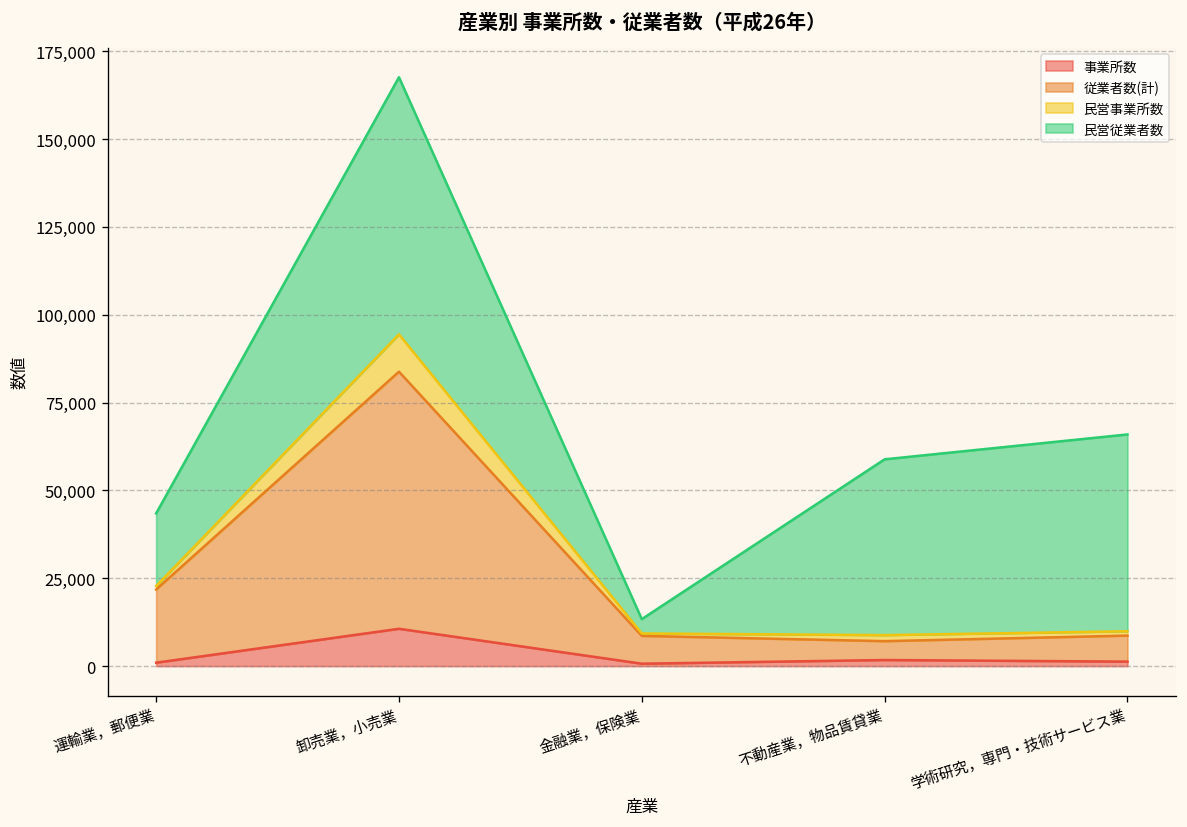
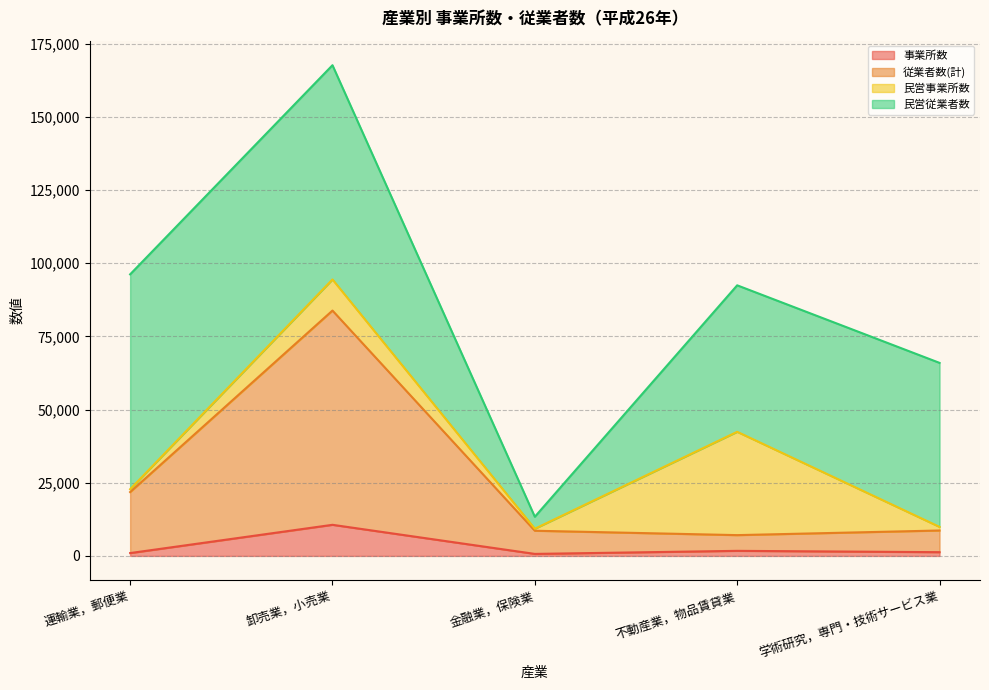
  {
    "民営事業所数": {
      "運輸業，郵便業": "1,000",
      "卸売業，小売業": "11,000",
-     "不動産業，物品賃貸業": "2,000",
+     "不動産業，物品賃貸業": "35,000",
      "学術研究，専門・技術サービス業": "1,000"
    },
    "民営従業者数": {
-     "運輸業，郵便業": "21,000",
+     "運輸業，郵便業": "73,000",
      "卸売業，小売業": "73,000",
      "金融業，保険業": "4,000",
      "不動産業，物品賃貸業": "50,000",
      "学術研究，専門・技術サービス業": "56,000"
    }
  }
